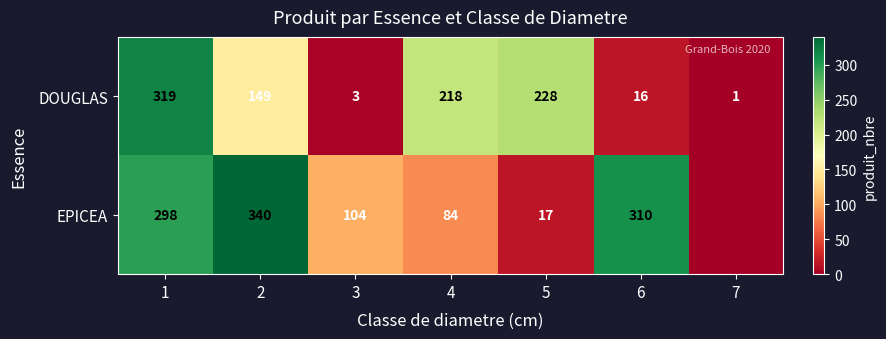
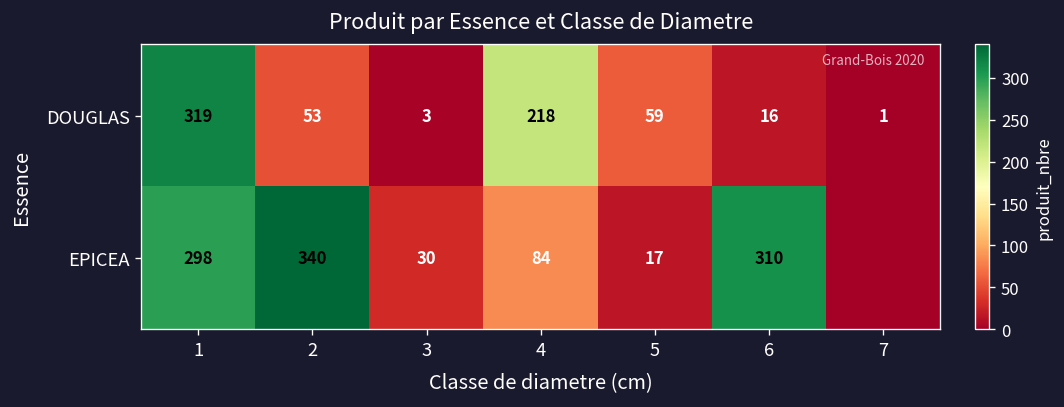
  {
    "DOUGLAS": {
      "1": 319,
-     "2": 149,
+     "2": 53,
      "3": 3,
      "4": 218,
-     "5": 228,
+     "5": 59,
      "6": 16
    },
    "EPICEA": {
      "1": 298,
      "2": 340,
-     "3": 104,
+     "3": 30,
      "4": 84,
      "5": 17,
      "6": 310
    }
  }
